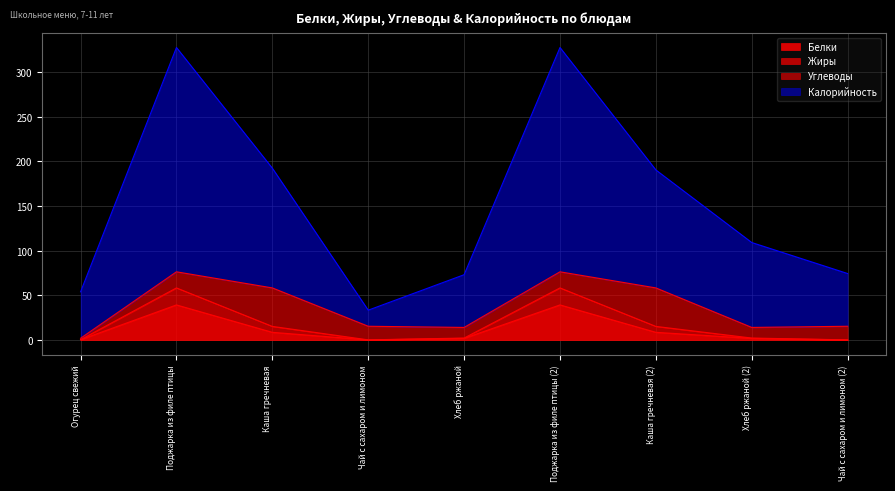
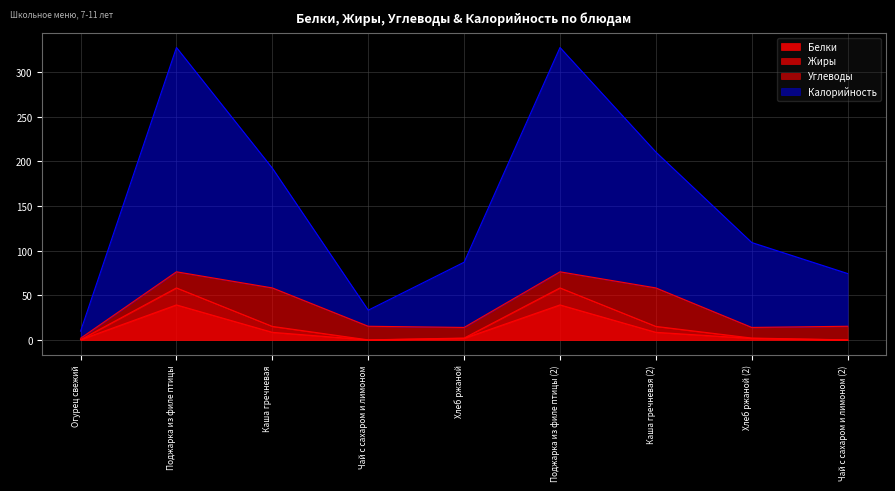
  {
    "Калорийность": {
-     "Огурец свежий": 50,
+     "Огурец свежий": 10,
      "Поджарка из филе птицы": 250,
      "Каша гречневая": 130,
      "Чай с сахаром и лимоном": 20,
-     "Хлеб ржаной": 60,
+     "Хлеб ржаной": 70,
      "Поджарка из филе птицы (2)": 250,
-     "Каша гречневая (2)": 130,
+     "Каша гречневая (2)": 150,
      "Хлеб ржаной (2)": 100,
      "Чай с сахаром и лимоном (2)": 60
    }
  }
